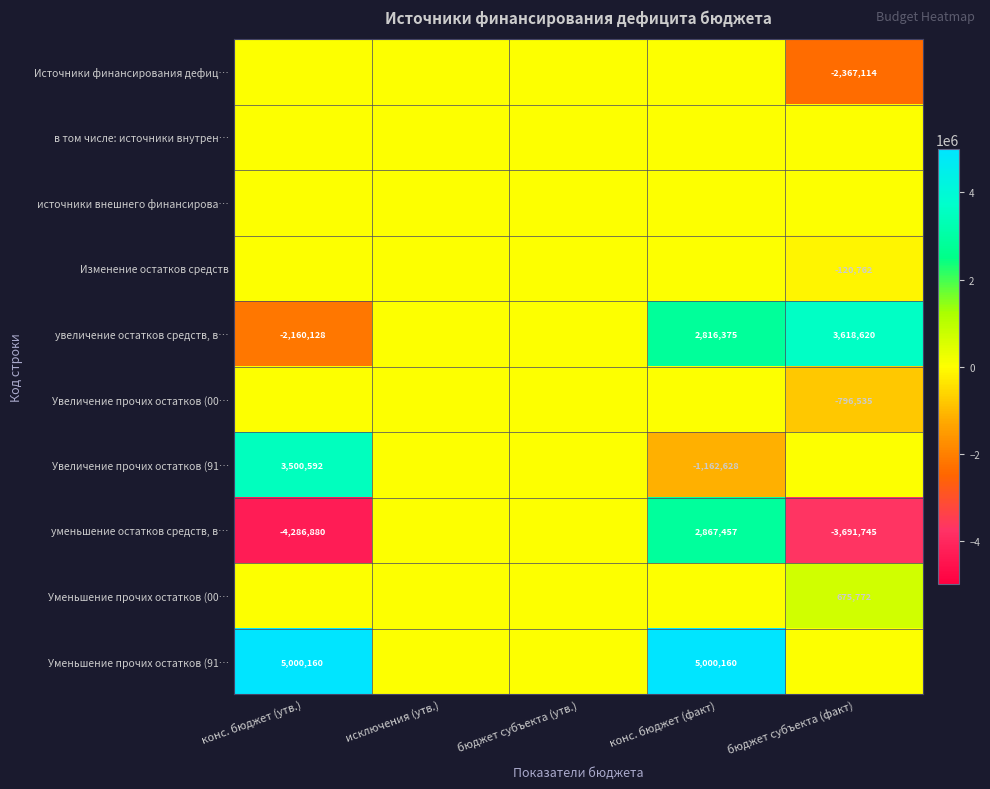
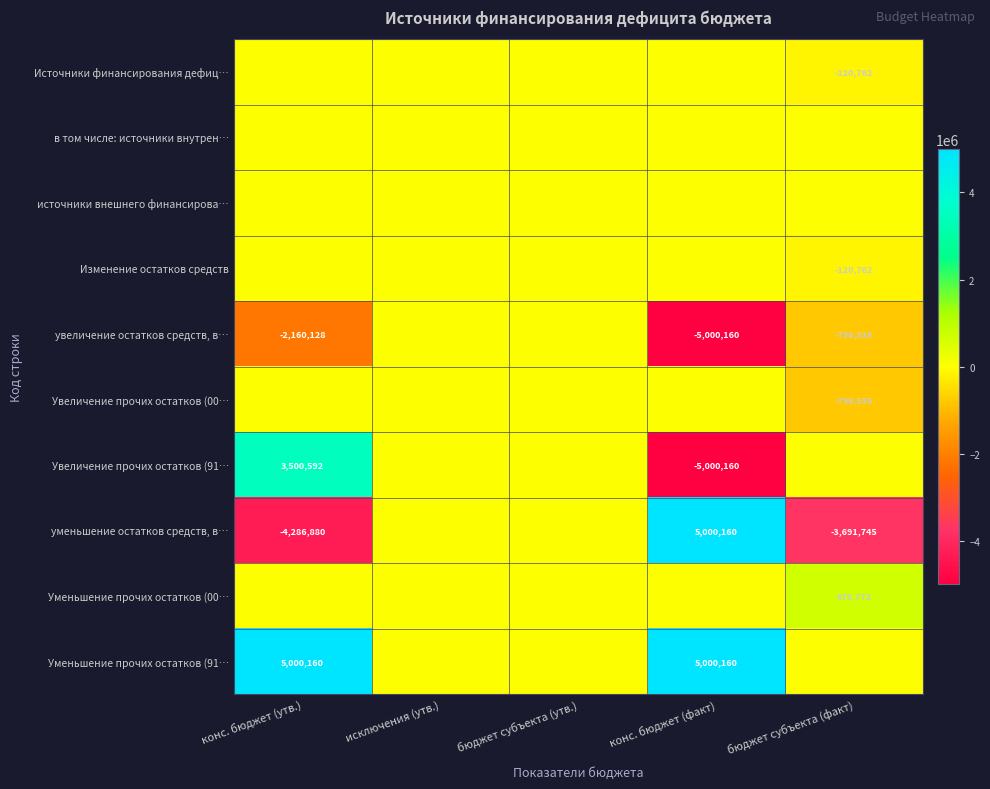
  {
    "Источники финансирования дефиц…": {
-     "бюджет субъекта (факт)": "-2,367,114"
+     "бюджет субъекта (факт)": "-120,762"
    },
    "Изменение остатков средств": {
      "бюджет субъекта (факт)": "-120,762"
    },
    "увеличение остатков средств, в…": {
      "конс. бюджет (утв.)": "-2,160,128",
-     "конс. бюджет (факт)": "2,816,375",
-     "бюджет субъекта (факт)": "3,618,620"
+     "конс. бюджет (факт)": "-5,000,160",
+     "бюджет субъекта (факт)": "-796,535"
    },
    "Увеличение прочих остатков (00…": {
      "бюджет субъекта (факт)": "-796,535"
    },
    "Увеличение прочих остатков (91…": {
      "конс. бюджет (утв.)": "3,500,592",
-     "конс. бюджет (факт)": "-1,162,628"
+     "конс. бюджет (факт)": "-5,000,160"
    },
    "уменьшение остатков средств, в…": {
      "конс. бюджет (утв.)": "-4,286,880",
-     "конс. бюджет (факт)": "2,867,457",
+     "конс. бюджет (факт)": "5,000,160",
      "бюджет субъекта (факт)": "-3,691,745"
    },
    "Уменьшение прочих остатков (00…": {
      "бюджет субъекта (факт)": "675,772"
    },
    "Уменьшение прочих остатков (91…": {
      "конс. бюджет (утв.)": "5,000,160",
      "конс. бюджет (факт)": "5,000,160"
    }
  }
